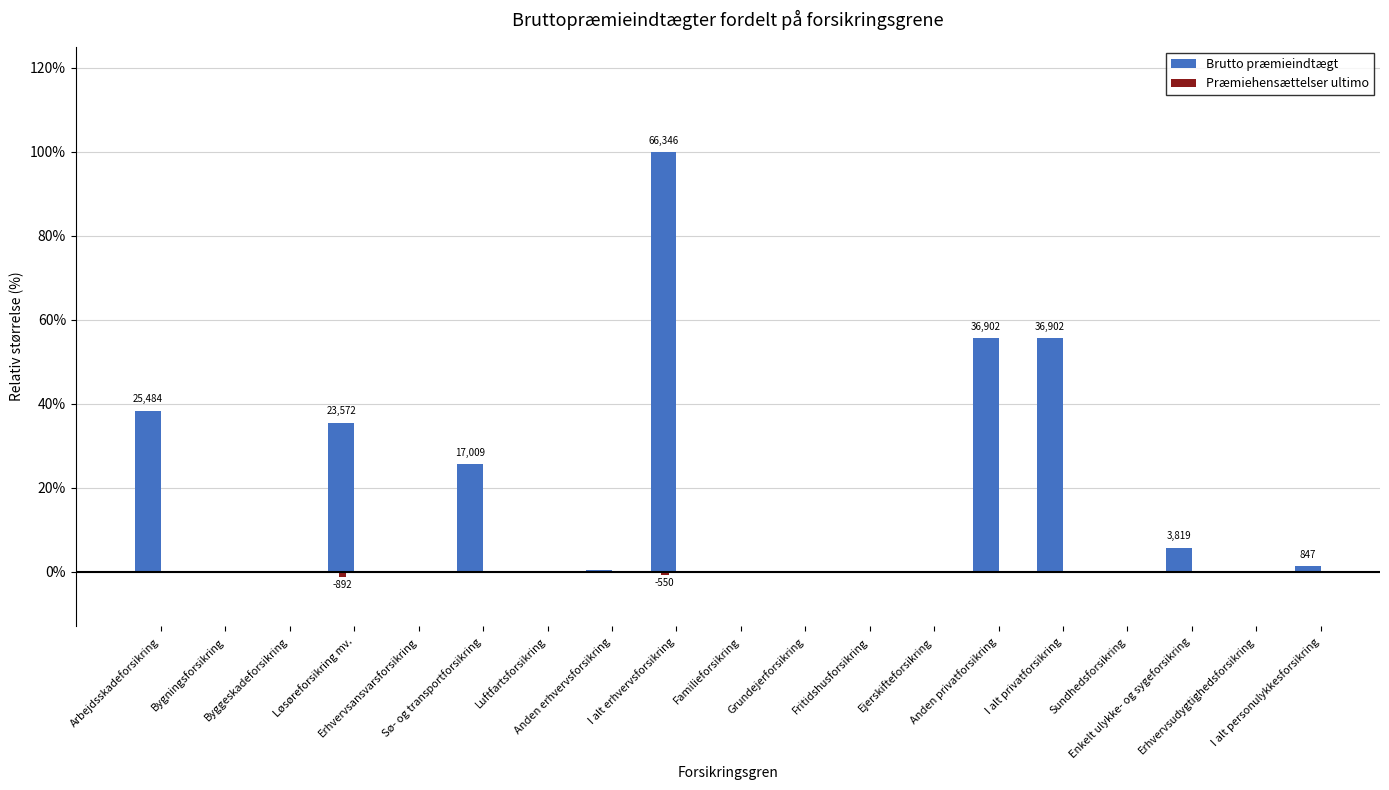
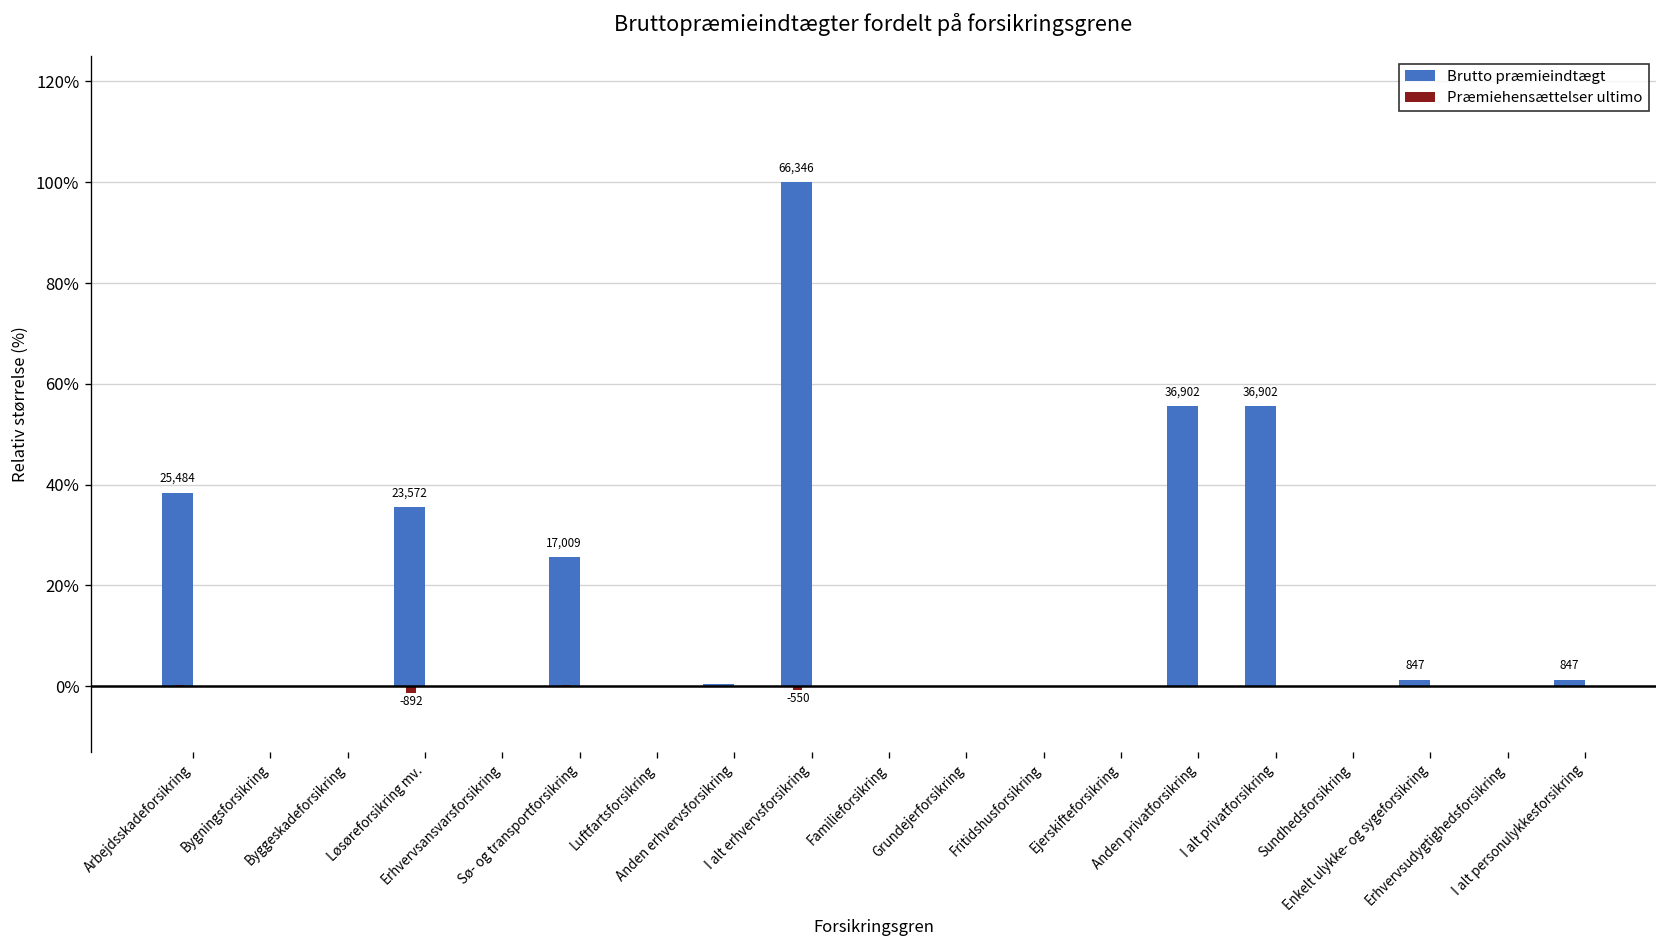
  {
    "Brutto præmieindtægt": {
-     "Enkelt ulykke- og sygeforsikring": "3,819"
+     "Enkelt ulykke- og sygeforsikring": "847"
    },
    "Præmiehensættelser ultimo": {
      "Bygningsforsikring": "0%",
      "Byggeskadeforsikring": "0%",
      "Erhvervsansvarsforsikring": "0%",
      "Luftfartsforsikring": "0%",
      "Anden erhvervsforsikring": "0%",
      "Familieforsikring": "0%",
      "Grundejerforsikring": "0%",
      "Fritidshusforsikring": "0%",
      "Ejerskifteforsikring": "0%",
      "Anden privatforsikring": "0%",
      "I alt privatforsikring": "0%",
      "Sundhedsforsikring": "0%",
      "Enkelt ulykke- og sygeforsikring": "0%",
      "Erhvervsudygtighedsforsikring": "0%",
      "I alt personulykkesforsikring": "0%"
    }
  }
